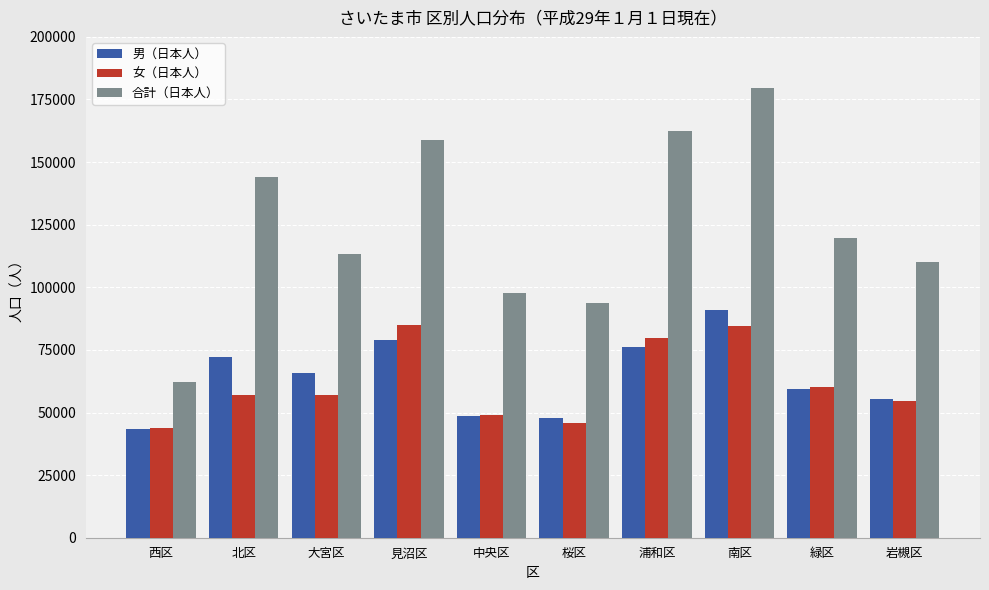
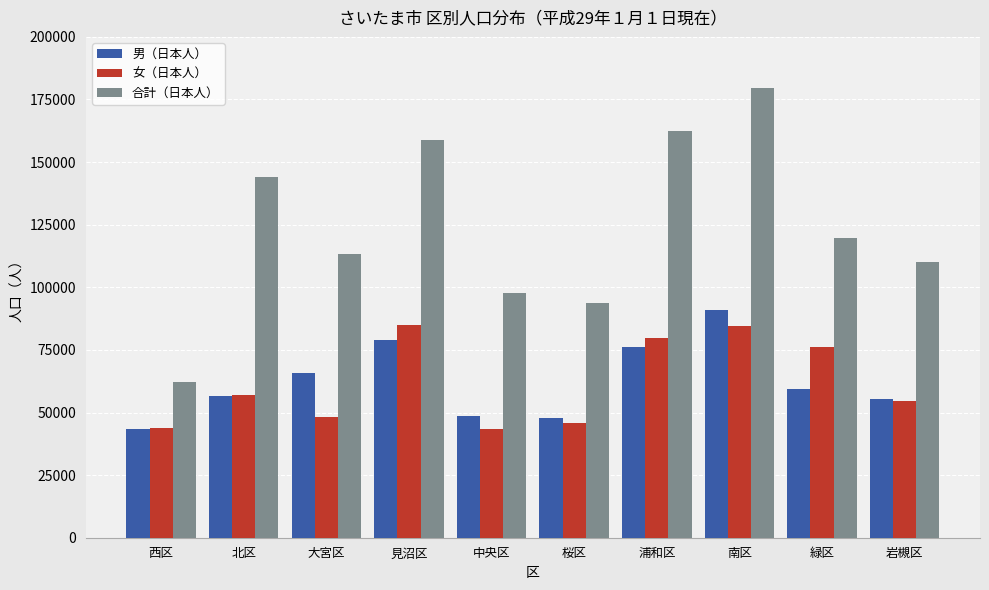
  {
    "男（日本人）": {
      "西区": 43000,
-     "北区": 72000,
+     "北区": 57000,
      "大宮区": 66000,
      "見沼区": 79000,
      "中央区": 49000,
      "桜区": 48000,
      "浦和区": 76000,
      "南区": 91000,
      "緑区": 59000,
      "岩槻区": 56000
    },
    "女（日本人）": {
      "西区": 44000,
      "北区": 57000,
-     "大宮区": 57000,
+     "大宮区": 48000,
      "見沼区": 85000,
-     "中央区": 49000,
+     "中央区": 43000,
      "桜区": 46000,
      "浦和区": 80000,
      "南区": 84000,
-     "緑区": 60000,
+     "緑区": 76000,
      "岩槻区": 54000
    },
    "合計（日本人）": {
      "西区": 62000,
      "北区": 144000,
      "大宮区": 113000,
      "見沼区": 159000,
      "中央区": 98000,
      "桜区": 94000,
      "浦和区": 163000,
      "南区": 179000,
      "緑区": 120000,
      "岩槻区": 110000
    }
  }
